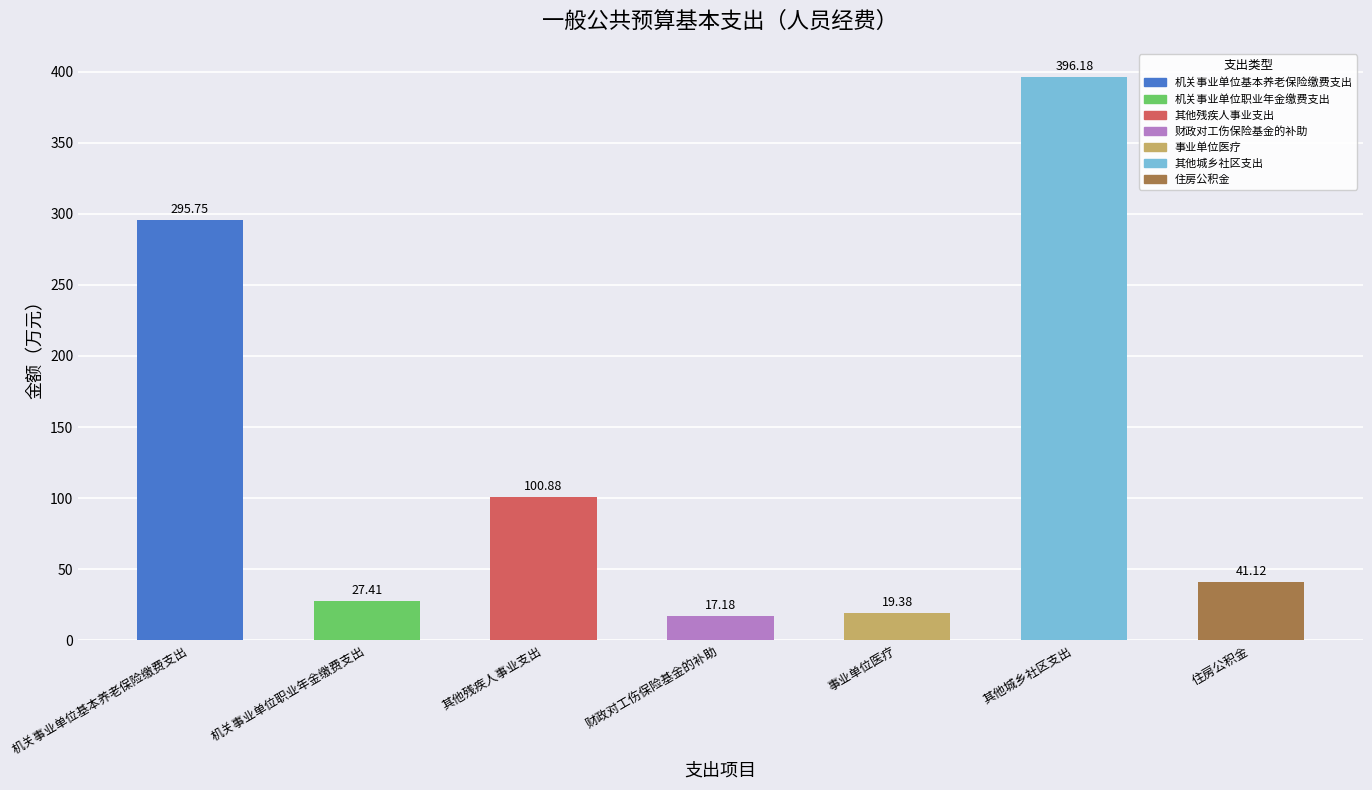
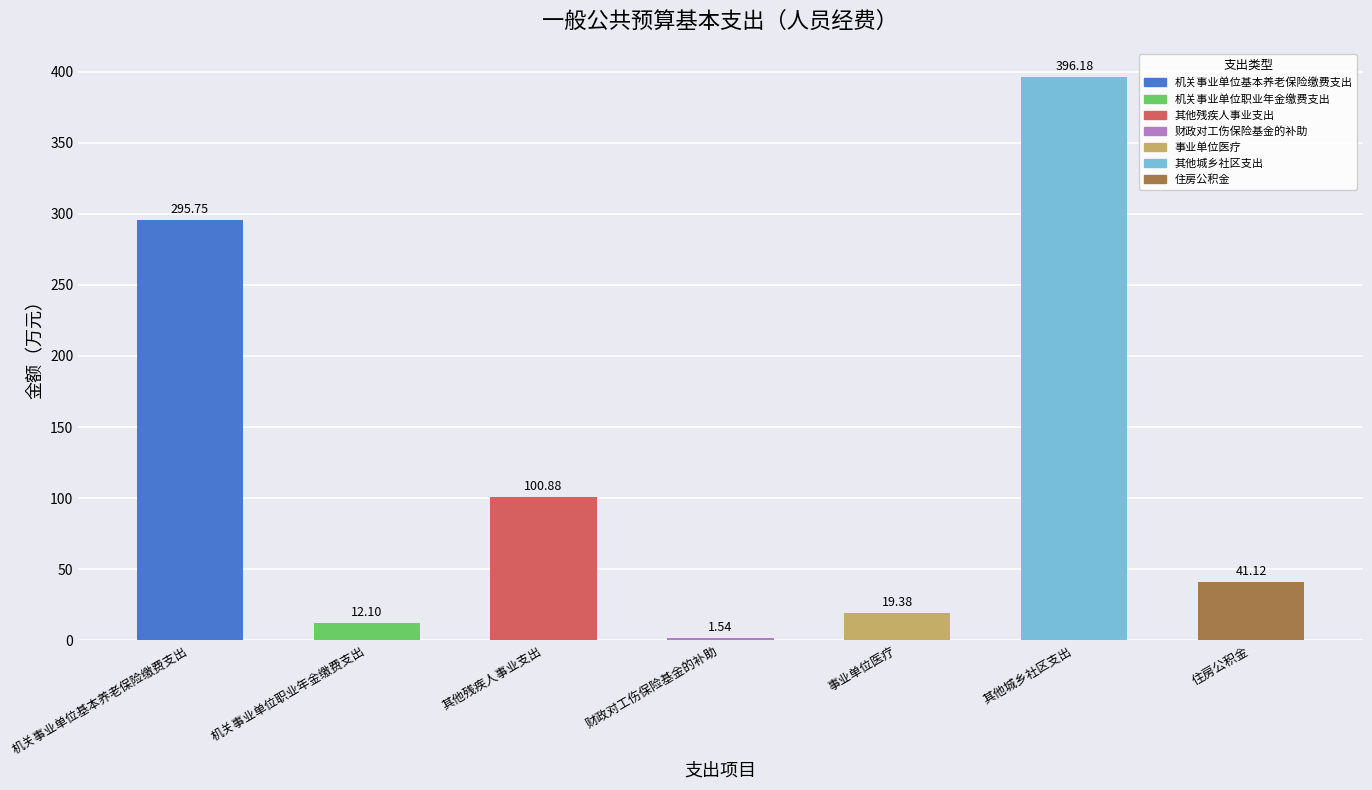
  {
    "机关事业单位基本养老保险缴费支出": 295.75,
-   "机关事业单位职业年金缴费支出": 27.41,
+   "机关事业单位职业年金缴费支出": 12.10,
    "其他残疾人事业支出": 100.88,
-   "财政对工伤保险基金的补助": 17.18,
+   "财政对工伤保险基金的补助": 1.54,
    "事业单位医疗": 19.38,
    "其他城乡社区支出": 396.18,
    "住房公积金": 41.12
  }
